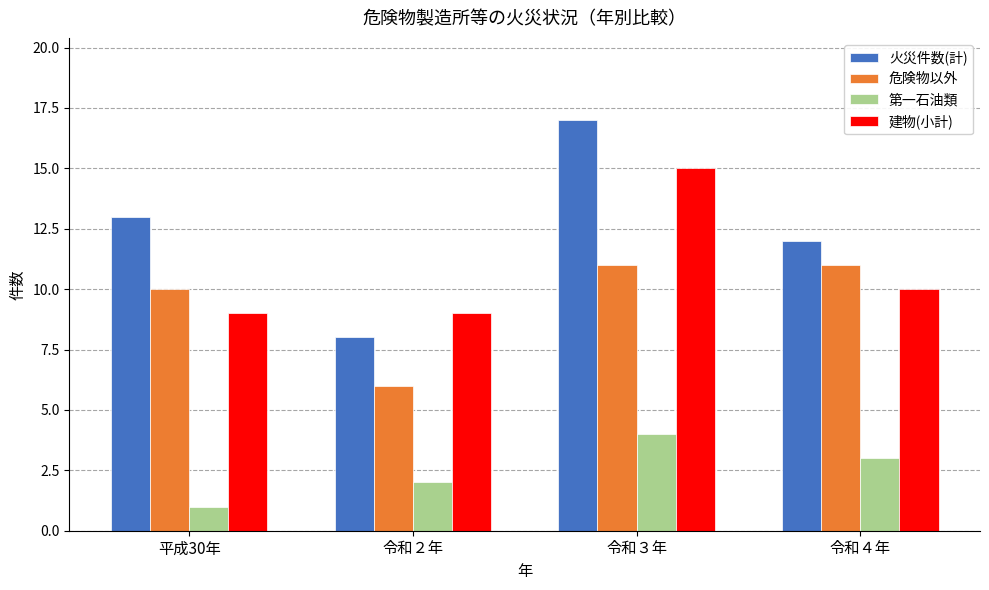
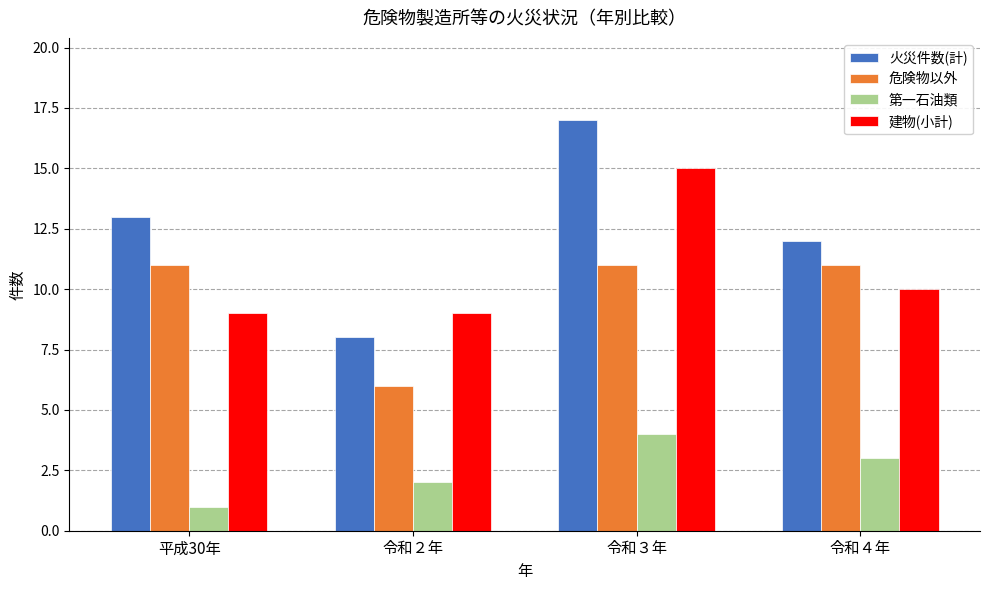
  {
    "火災件数(計)": {
      "平成30年": 13,
      "令和２年": 8,
      "令和３年": 17,
      "令和４年": 12
    },
    "危険物以外": {
-     "平成30年": 10,
+     "平成30年": 11,
      "令和２年": 6,
      "令和３年": 11,
      "令和４年": 11
    },
    "第一石油類": {
      "平成30年": 1,
      "令和２年": 2,
      "令和３年": 4,
      "令和４年": 3
    },
    "建物(小計)": {
      "平成30年": 9,
      "令和２年": 9,
      "令和３年": 15,
      "令和４年": 10
    }
  }
